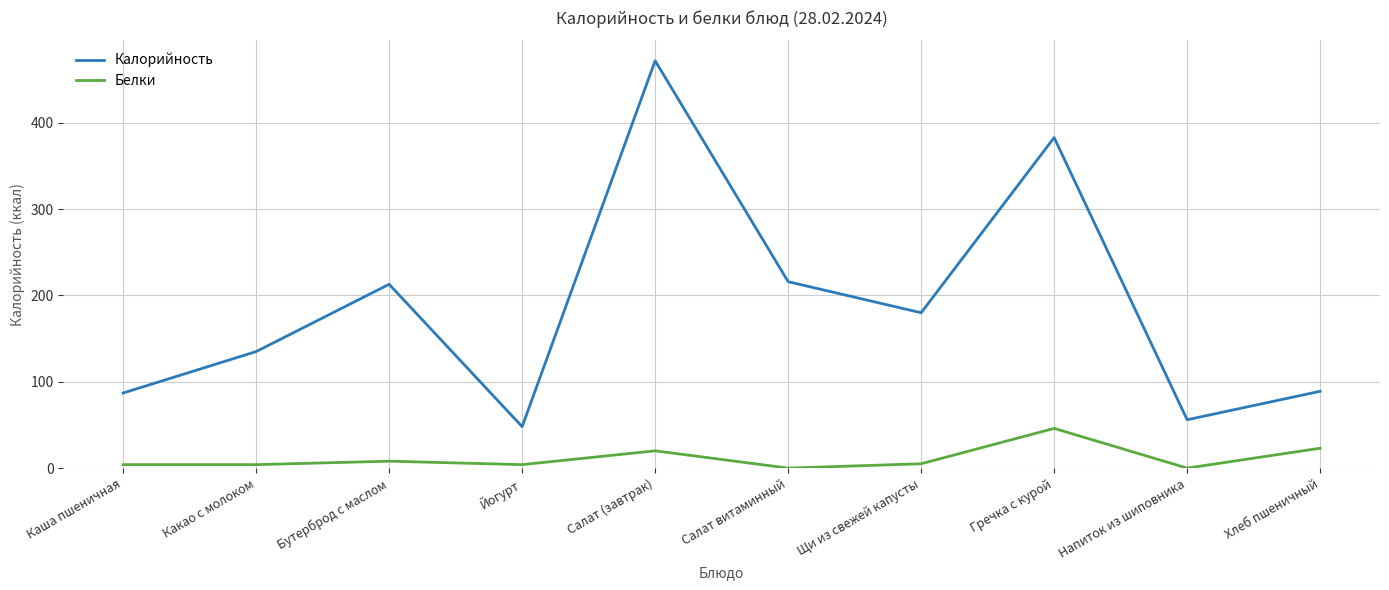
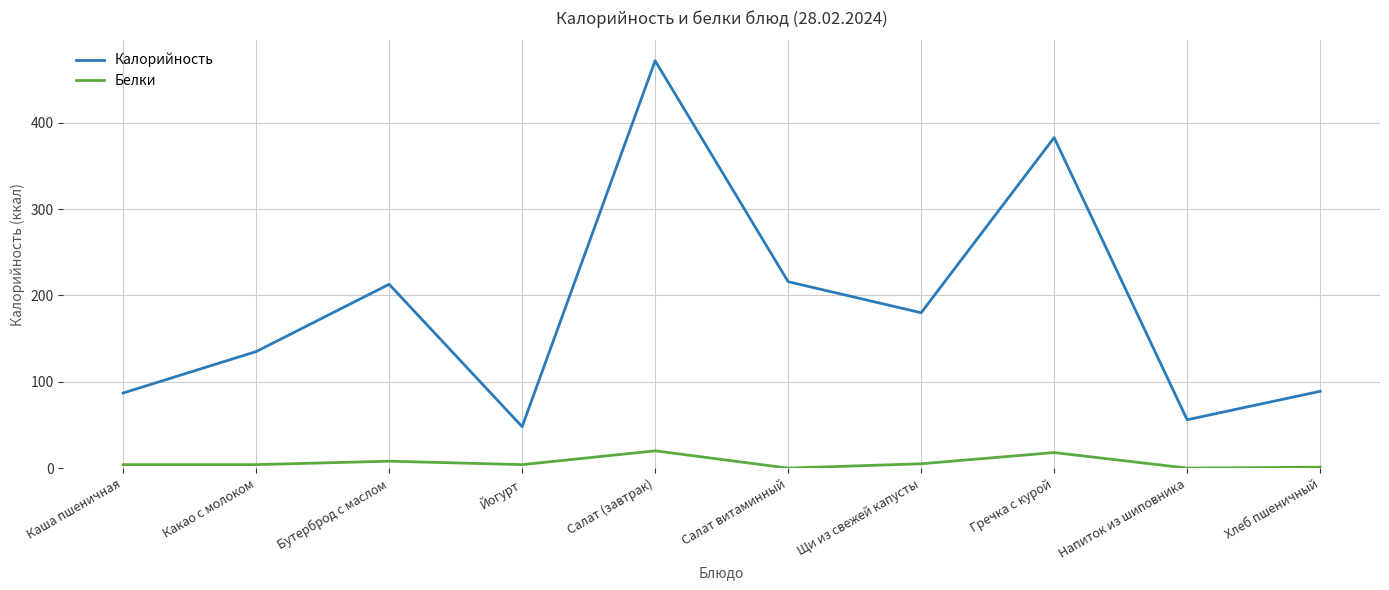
  {
    "Калорийность": {
      "Каша пшеничная": 90,
      "Какао с молоком": 140,
      "Бутерброд с маслом": 210,
      "Йогурт": 50,
      "Салат (завтрак)": 470,
      "Салат витаминный": 220,
      "Щи из свежей капусты": 180,
      "Гречка с курой": 380,
      "Напиток из шиповника": 60,
      "Хлеб пшеничный": 90
    },
    "Белки": {
      "Каша пшеничная": 0,
      "Какао с молоком": 0,
      "Бутерброд с маслом": 10,
      "Йогурт": 0,
      "Салат (завтрак)": 20,
      "Салат витаминный": 0,
      "Щи из свежей капусты": 10,
-     "Гречка с курой": 50,
+     "Гречка с курой": 20,
      "Напиток из шиповника": 0,
-     "Хлеб пшеничный": 20
+     "Хлеб пшеничный": 0
    }
  }
